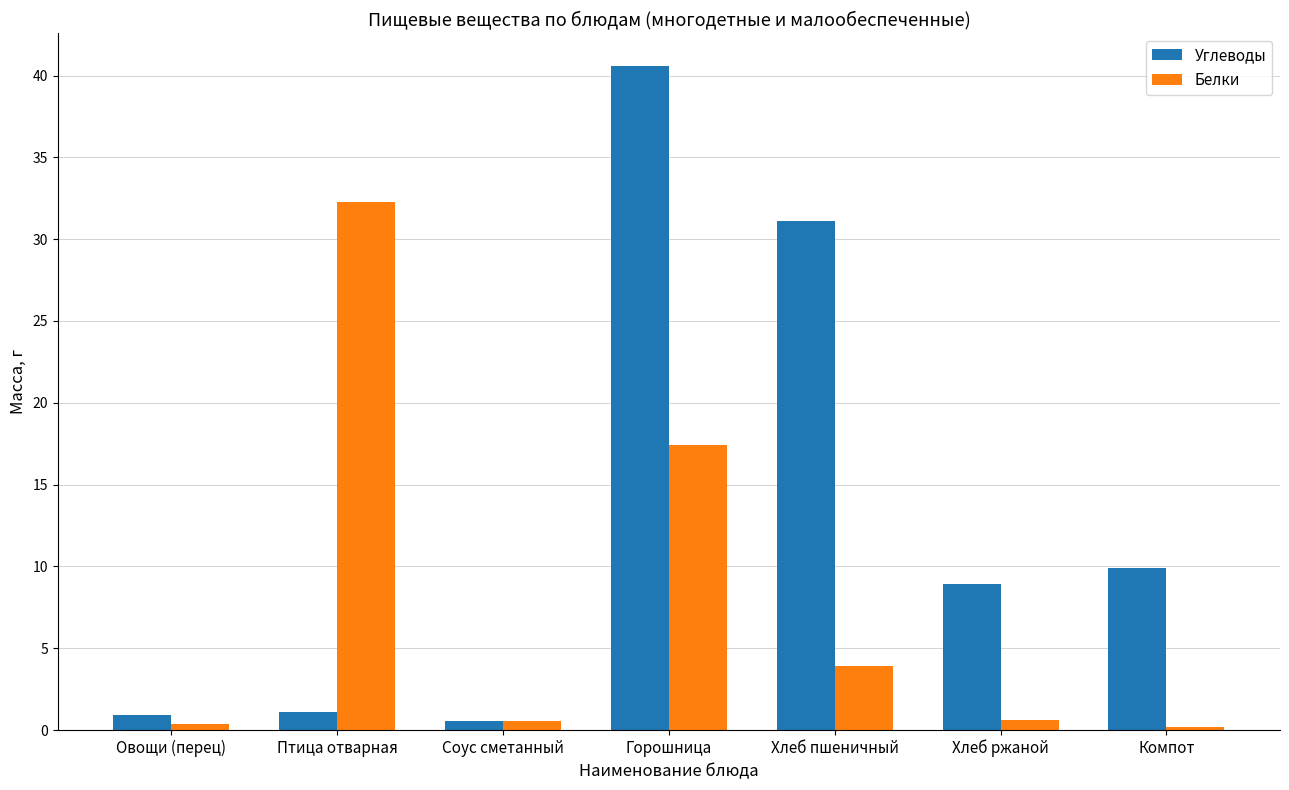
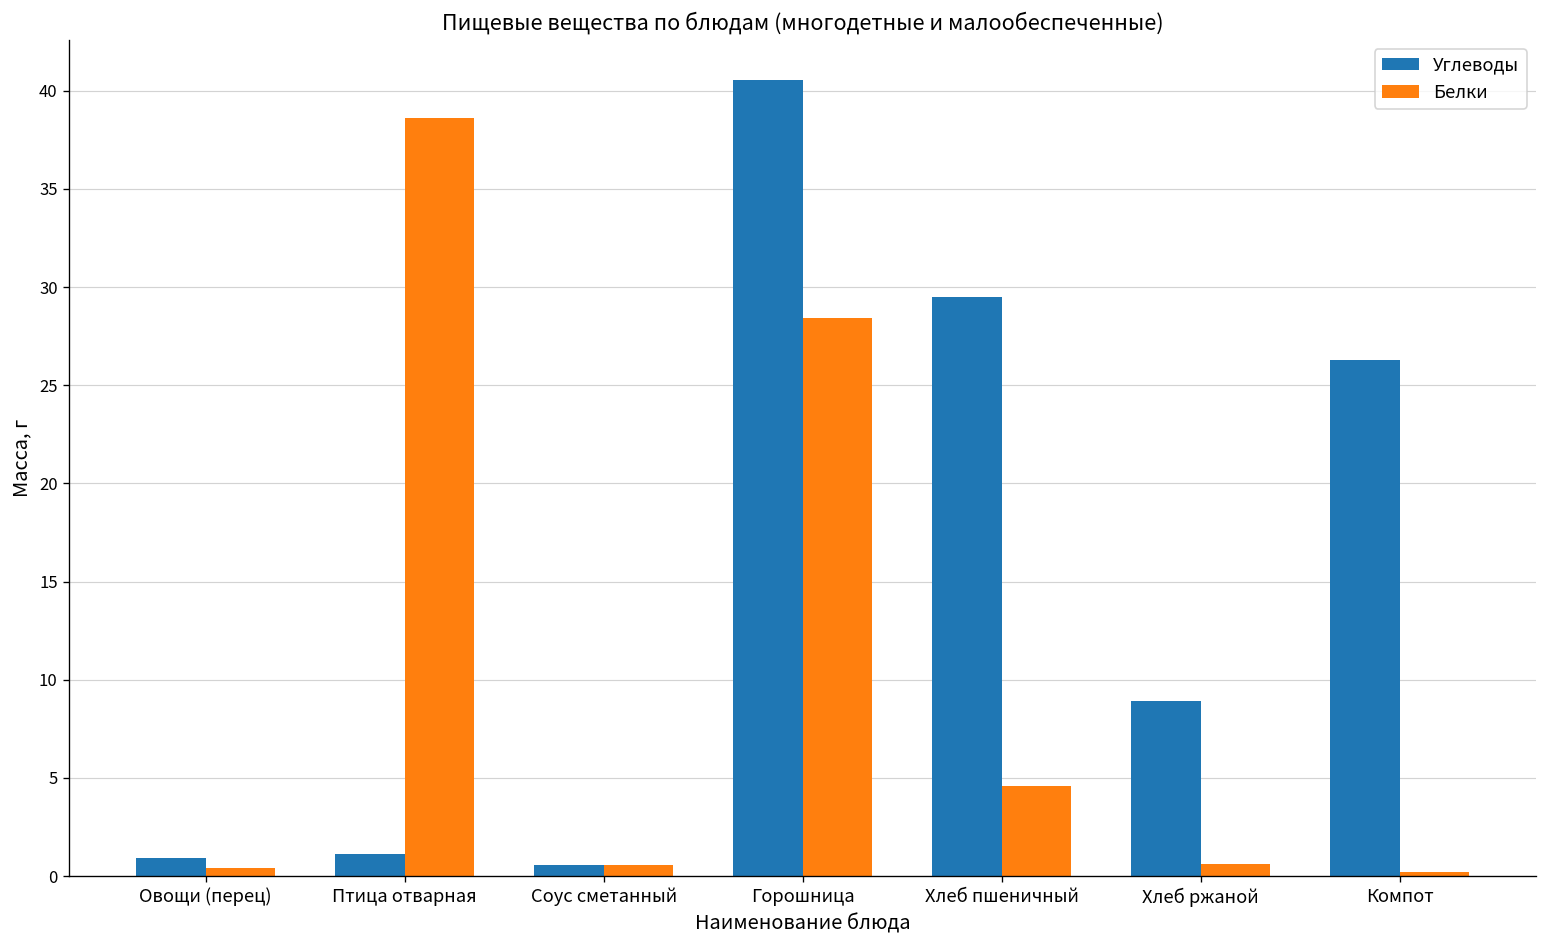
  {
    "Углеводы": {
      "Овощи (перец)": 0.9,
      "Птица отварная": 1.1,
      "Соус сметанный": 0.6,
      "Горошница": 40.6,
-     "Хлеб пшеничный": 31.1,
+     "Хлеб пшеничный": 29.5,
      "Хлеб ржаной": 8.9,
-     "Компот": 9.9
+     "Компот": 26.3
    },
    "Белки": {
      "Овощи (перец)": 0.4,
-     "Птица отварная": 32.3,
+     "Птица отварная": 38.6,
      "Соус сметанный": 0.6,
-     "Горошница": 17.4,
-     "Хлеб пшеничный": 3.9,
+     "Горошница": 28.4,
+     "Хлеб пшеничный": 4.6,
      "Хлеб ржаной": 0.6,
      "Компот": 0.2
    }
  }
